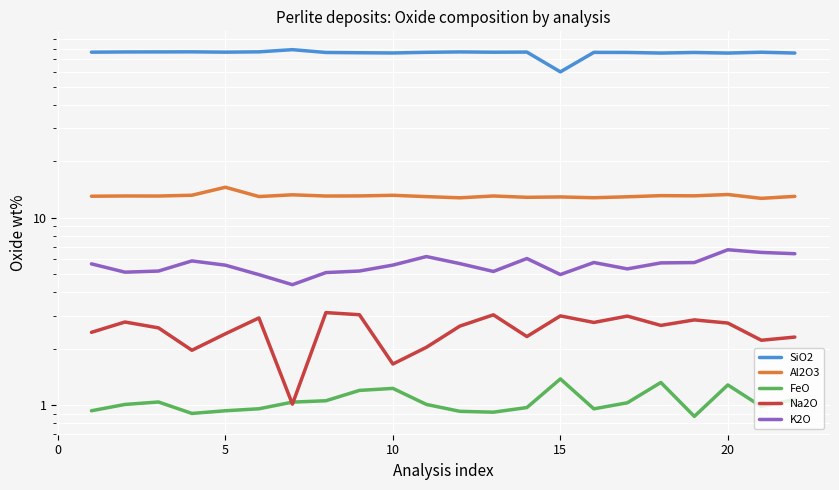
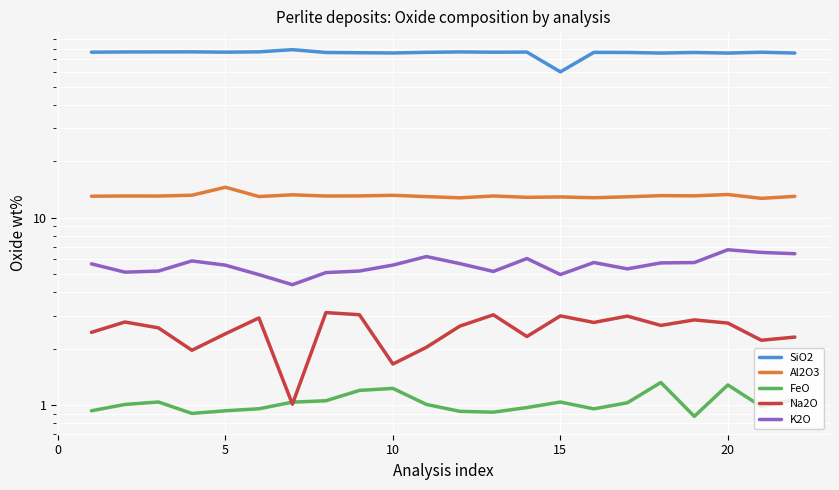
  {
    "SiO2": {
      "5": 77,
      "10": 76,
      "15": 60,
      "20": 76
    },
    "Al2O3": {
      "5": 15,
      "10": 13,
      "15": 13,
      "20": 13
    },
    "FeO": {
      "5": 0.9,
      "10": 1.2,
-     "15": 1.4,
+     "15": 1.0,
      "20": 1.3
    },
    "Na2O": {
      "5": 2.4,
      "10": 1.7,
      "15": 3.0,
      "20": 2.7
    },
    "K2O": {
      "5": 5.6,
      "10": 5.6,
      "15": 5.0,
      "20": 6.7
    }
  }
